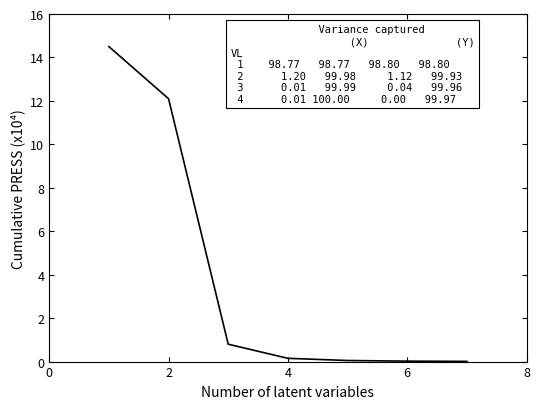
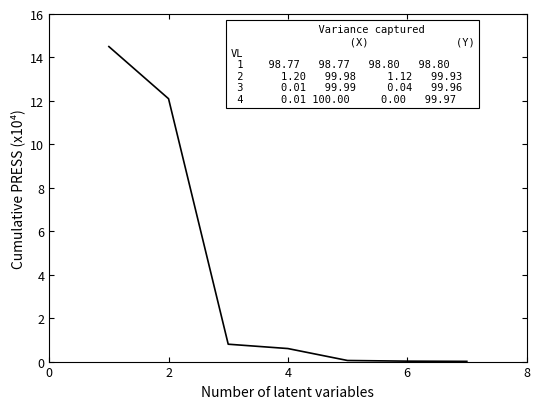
  {
    "2": 12.1,
-   "4": 0.2,
+   "4": 0.6,
    "6": 0.0
  }
